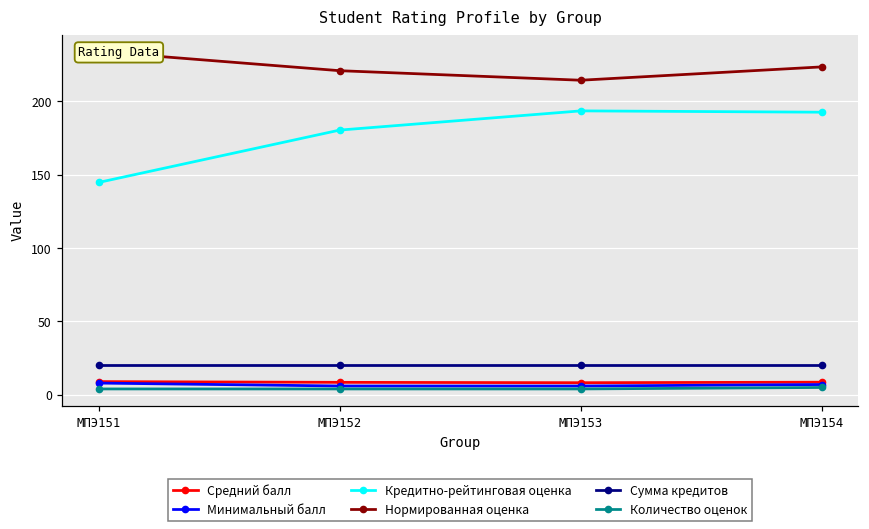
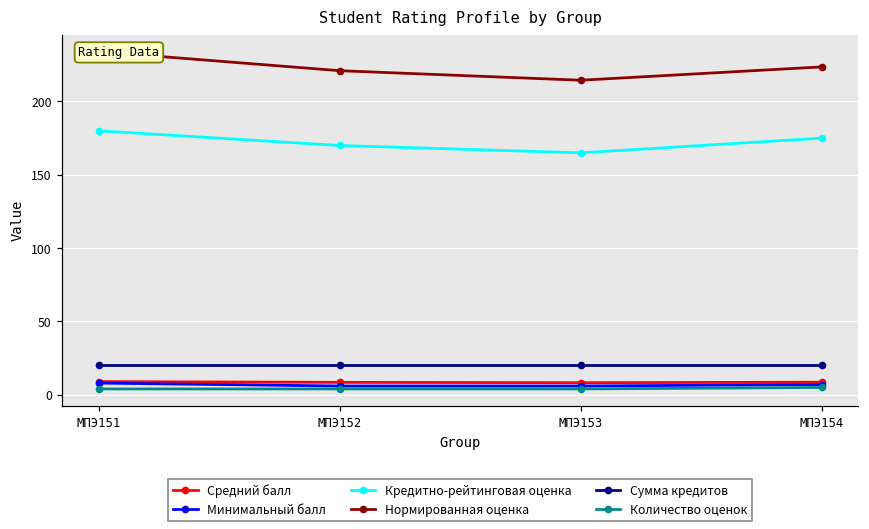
  {
    "Средний балл": {
      "МПЭ152": 9,
      "МПЭ153": 8
    },
    "Минимальный балл": {
      "МПЭ152": 6,
      "МПЭ153": 6
    },
    "Кредитно-рейтинговая оценка": {
-     "МПЭ151": 145,
-     "МПЭ152": 181,
-     "МПЭ153": 194,
-     "МПЭ154": 193
+     "МПЭ151": 180,
+     "МПЭ152": 170,
+     "МПЭ153": 165,
+     "МПЭ154": 175
    },
    "Нормированная оценка": {
      "МПЭ152": 221,
      "МПЭ153": 215,
      "МПЭ154": 224
    },
    "Сумма кредитов": {
      "МПЭ151": 20,
      "МПЭ152": 20,
      "МПЭ153": 20,
      "МПЭ154": 20
    },
    "Количество оценок": {
      "МПЭ151": 4,
      "МПЭ152": 4,
      "МПЭ153": 4,
      "МПЭ154": 5
    }
  }
